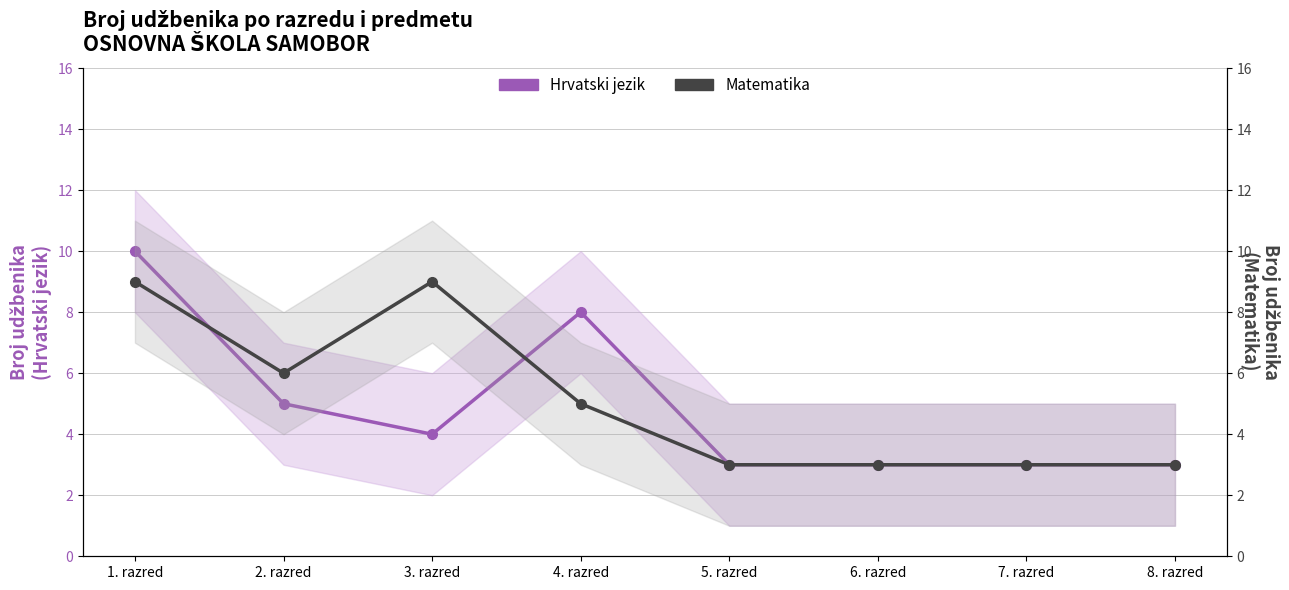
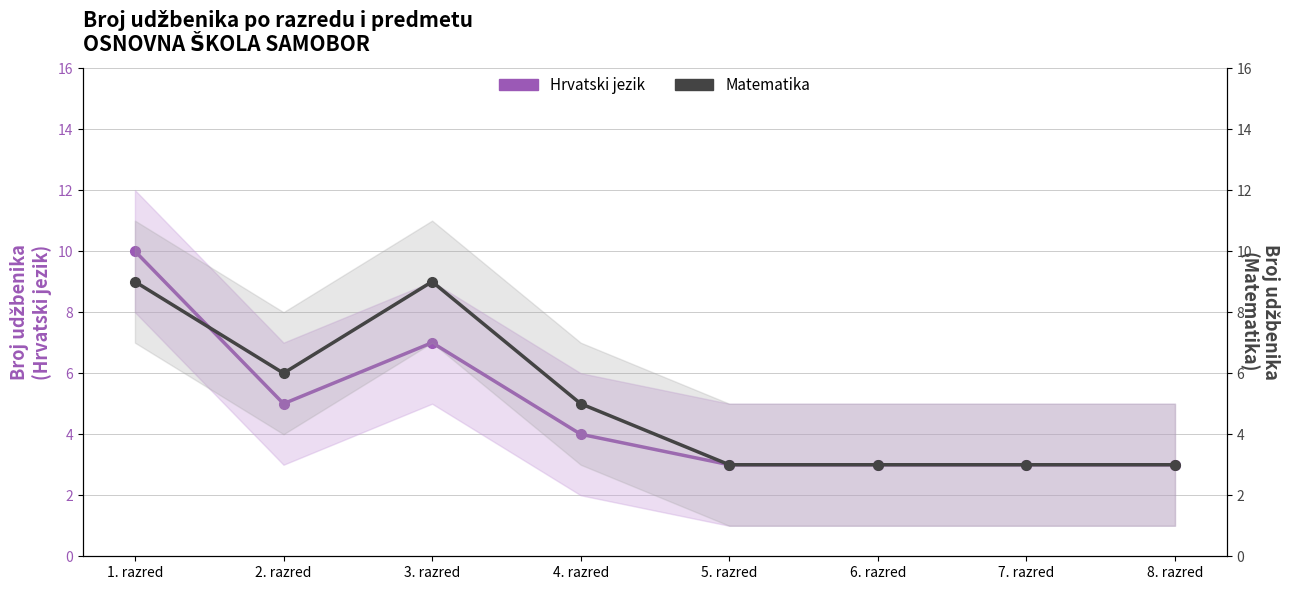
  {
    "Hrvatski jezik": {
      "1. razred": 10,
      "2. razred": 5,
-     "3. razred": 4,
-     "4. razred": 8,
+     "3. razred": 7,
+     "4. razred": 4,
      "5. razred": 3,
      "6. razred": 3,
      "7. razred": 3,
      "8. razred": 3
    },
    "Matematika": {
      "1. razred": 9.0,
      "2. razred": 6.0,
      "3. razred": 9.0,
      "4. razred": 5.0,
      "5. razred": 3.0,
      "6. razred": 3.0,
      "7. razred": 3.0,
      "8. razred": 3.0
    }
  }
